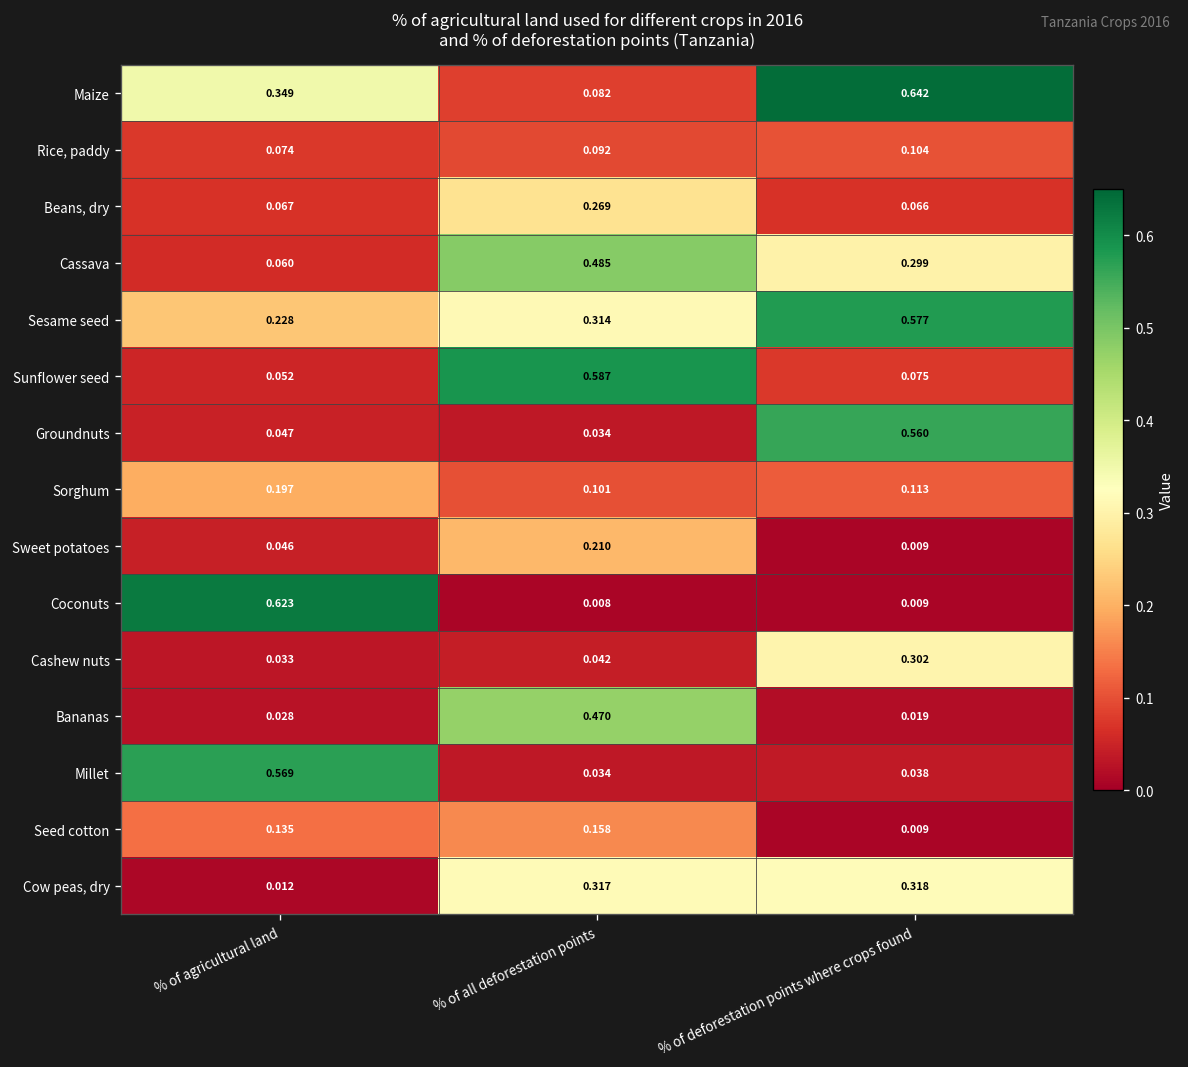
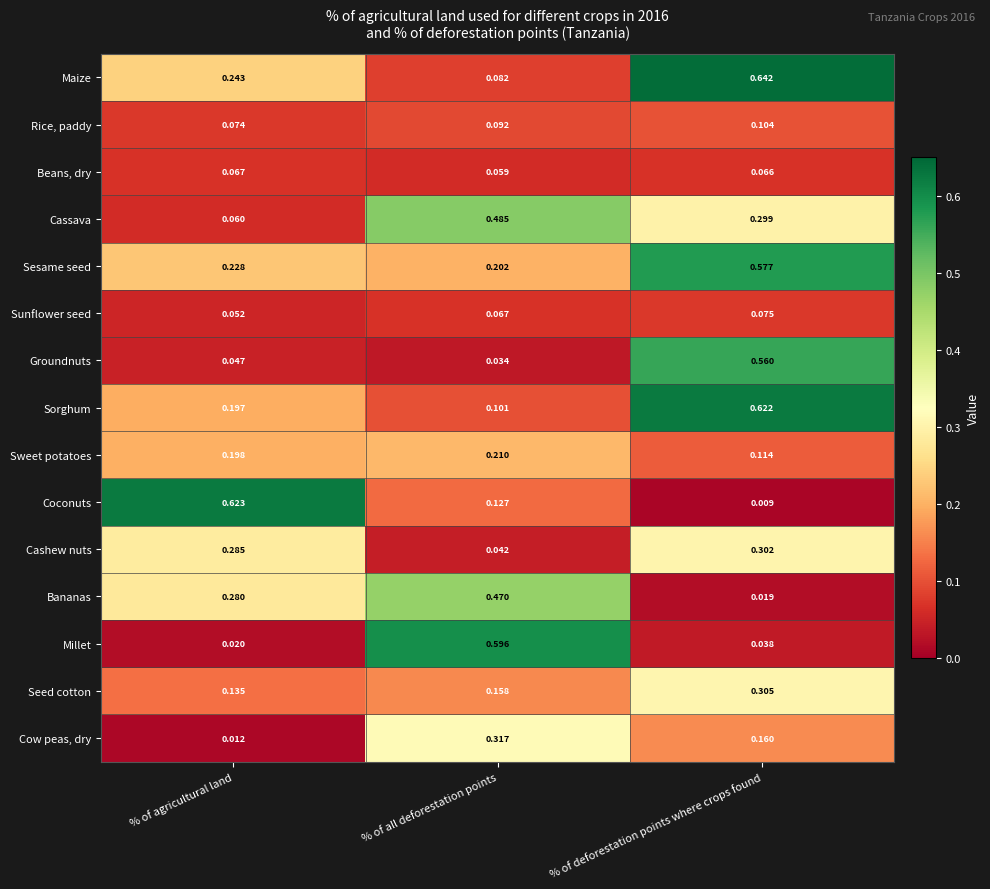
  {
    "Maize": {
-     "% of agricultural land": 0.349,
+     "% of agricultural land": 0.243,
      "% of all deforestation points": 0.082,
      "% of deforestation points where crops found": 0.642
    },
    "Rice, paddy": {
      "% of agricultural land": 0.074,
      "% of all deforestation points": 0.092,
      "% of deforestation points where crops found": 0.104
    },
    "Beans, dry": {
      "% of agricultural land": 0.067,
-     "% of all deforestation points": 0.269,
+     "% of all deforestation points": 0.059,
      "% of deforestation points where crops found": 0.066
    },
    "Cassava": {
      "% of agricultural land": 0.060,
      "% of all deforestation points": 0.485,
      "% of deforestation points where crops found": 0.299
    },
    "Sesame seed": {
      "% of agricultural land": 0.228,
-     "% of all deforestation points": 0.314,
+     "% of all deforestation points": 0.202,
      "% of deforestation points where crops found": 0.577
    },
    "Sunflower seed": {
      "% of agricultural land": 0.052,
-     "% of all deforestation points": 0.587,
+     "% of all deforestation points": 0.067,
      "% of deforestation points where crops found": 0.075
    },
    "Groundnuts": {
      "% of agricultural land": 0.047,
      "% of all deforestation points": 0.034,
      "% of deforestation points where crops found": 0.560
    },
    "Sorghum": {
      "% of agricultural land": 0.197,
      "% of all deforestation points": 0.101,
-     "% of deforestation points where crops found": 0.113
+     "% of deforestation points where crops found": 0.622
    },
    "Sweet potatoes": {
-     "% of agricultural land": 0.046,
+     "% of agricultural land": 0.198,
      "% of all deforestation points": 0.210,
-     "% of deforestation points where crops found": 0.009
+     "% of deforestation points where crops found": 0.114
    },
    "Coconuts": {
      "% of agricultural land": 0.623,
-     "% of all deforestation points": 0.008,
+     "% of all deforestation points": 0.127,
      "% of deforestation points where crops found": 0.009
    },
    "Cashew nuts": {
-     "% of agricultural land": 0.033,
+     "% of agricultural land": 0.285,
      "% of all deforestation points": 0.042,
      "% of deforestation points where crops found": 0.302
    },
    "Bananas": {
-     "% of agricultural land": 0.028,
+     "% of agricultural land": 0.280,
      "% of all deforestation points": 0.470,
      "% of deforestation points where crops found": 0.019
    },
    "Millet": {
-     "% of agricultural land": 0.569,
-     "% of all deforestation points": 0.034,
+     "% of agricultural land": 0.020,
+     "% of all deforestation points": 0.596,
      "% of deforestation points where crops found": 0.038
    },
    "Seed cotton": {
      "% of agricultural land": 0.135,
      "% of all deforestation points": 0.158,
-     "% of deforestation points where crops found": 0.009
+     "% of deforestation points where crops found": 0.305
    },
    "Cow peas, dry": {
      "% of agricultural land": 0.012,
      "% of all deforestation points": 0.317,
-     "% of deforestation points where crops found": 0.318
+     "% of deforestation points where crops found": 0.160
    }
  }
